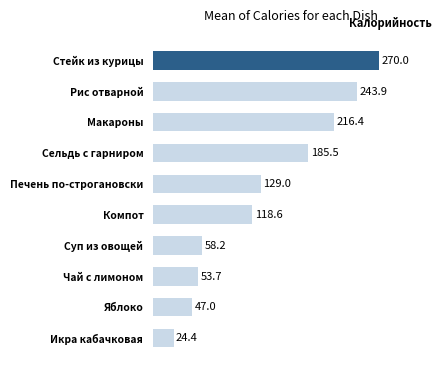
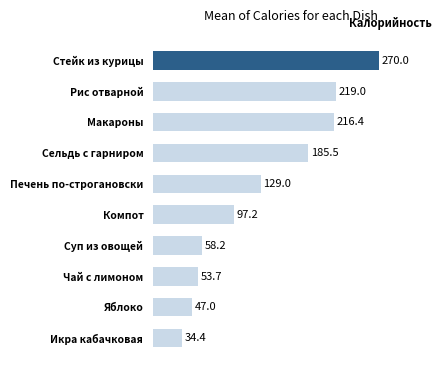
  {
    "Стейк из курицы": 270.0,
-   "Рис отварной": 243.9,
+   "Рис отварной": 219.0,
    "Макароны": 216.4,
    "Сельдь с гарниром": 185.5,
    "Печень по-строгановски": 129.0,
-   "Компот": 118.6,
+   "Компот": 97.2,
    "Суп из овощей": 58.2,
    "Чай с лимоном": 53.7,
    "Яблоко": 47.0,
-   "Икра кабачковая": 24.4
+   "Икра кабачковая": 34.4
  }
